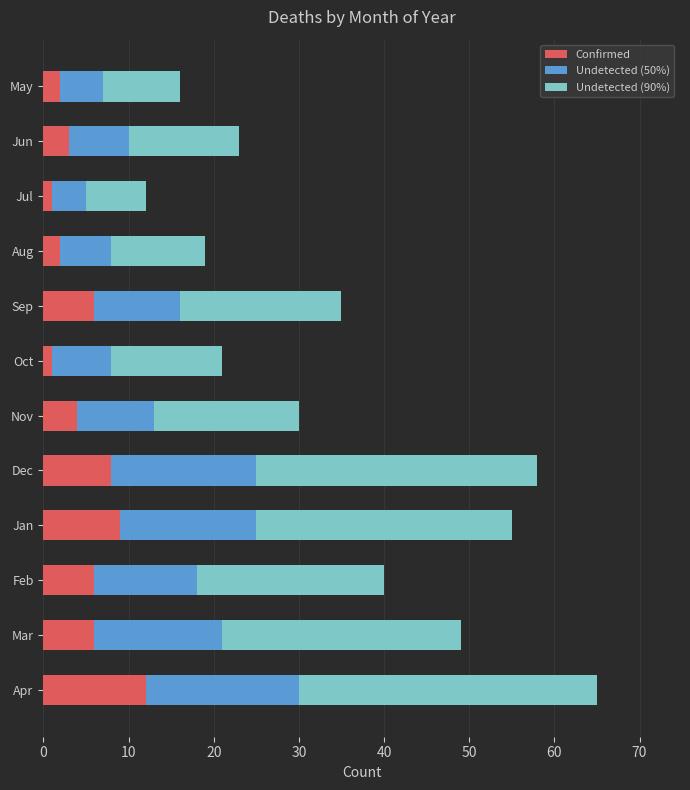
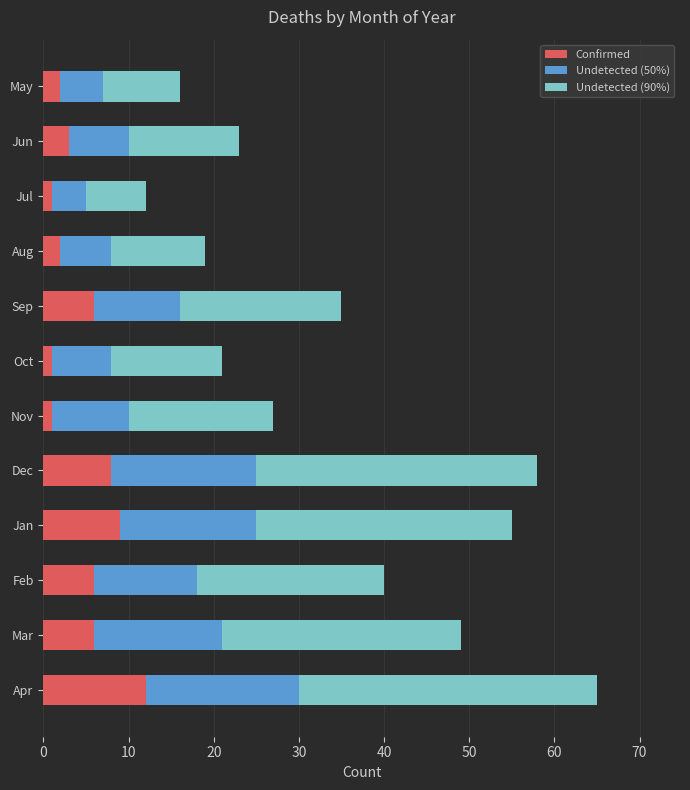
  {
    "Confirmed": {
      "May": 2,
      "Jun": 3,
      "Jul": 1,
      "Aug": 2,
      "Sep": 6,
      "Oct": 1,
-     "Nov": 4,
+     "Nov": 1,
      "Dec": 8,
      "Jan": 9,
      "Feb": 6,
      "Mar": 6,
      "Apr": 12
    }
  }
